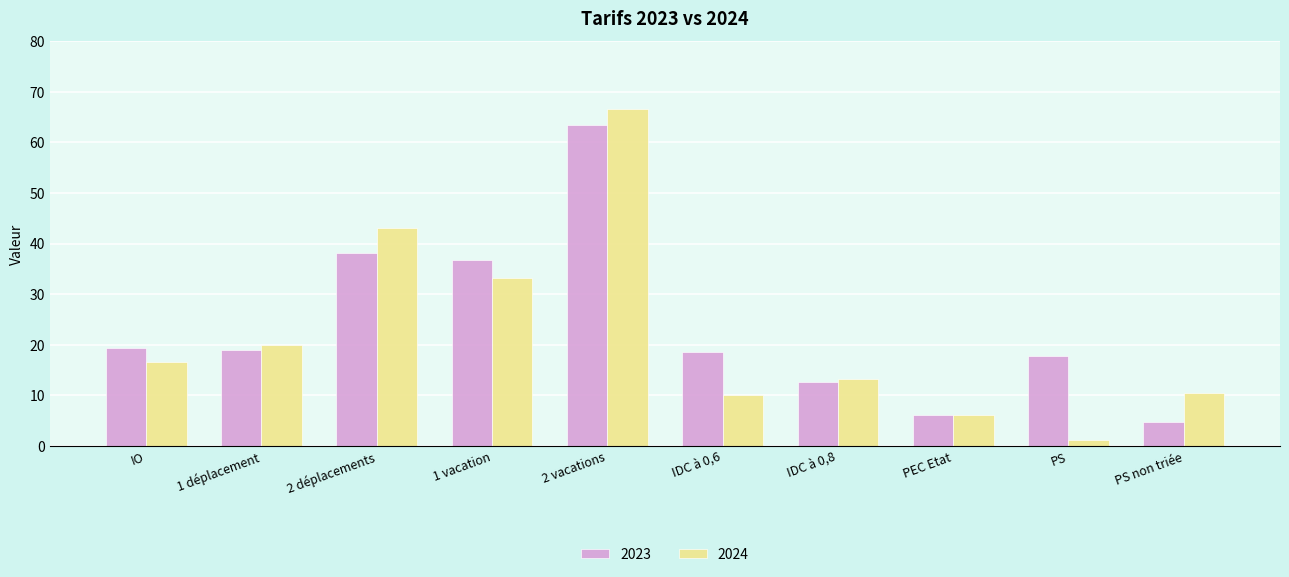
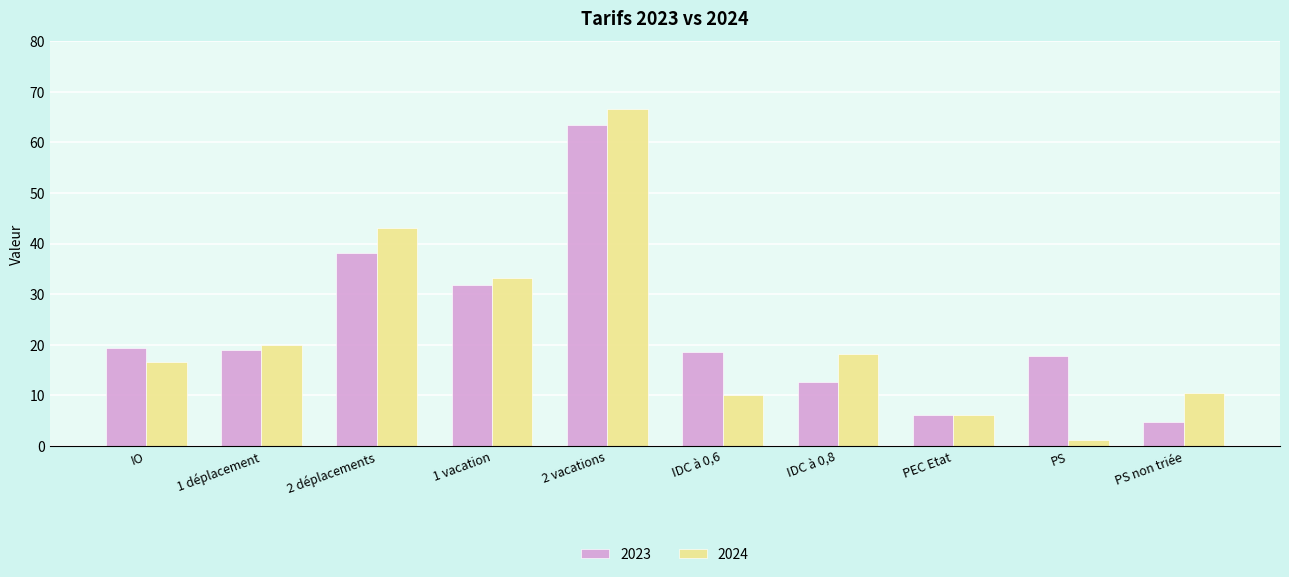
  {
    "2023": {
      "IO": 19,
      "1 déplacement": 19,
      "2 déplacements": 38,
-     "1 vacation": 37,
+     "1 vacation": 32,
      "2 vacations": 63,
      "IDC à 0,6": 19,
      "IDC à 0,8": 13,
      "PEC Etat": 6,
      "PS": 18,
      "PS non triée": 5
    },
    "2024": {
      "IO": 17,
      "1 déplacement": 20,
      "2 déplacements": 43,
      "1 vacation": 33,
      "2 vacations": 67,
      "IDC à 0,6": 10,
-     "IDC à 0,8": 13,
+     "IDC à 0,8": 18,
      "PEC Etat": 6,
      "PS": 1,
      "PS non triée": 11
    }
  }
